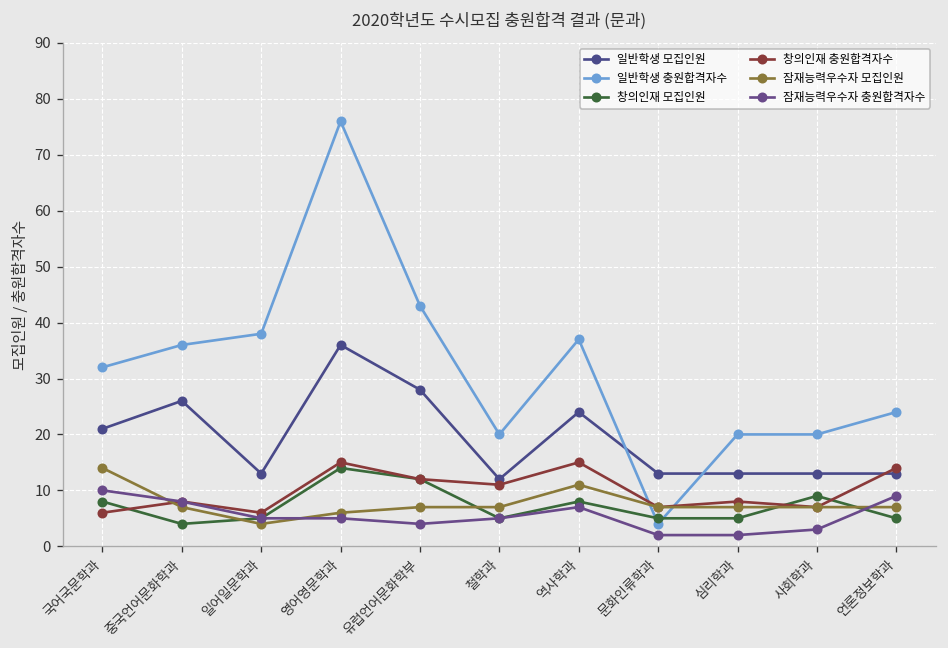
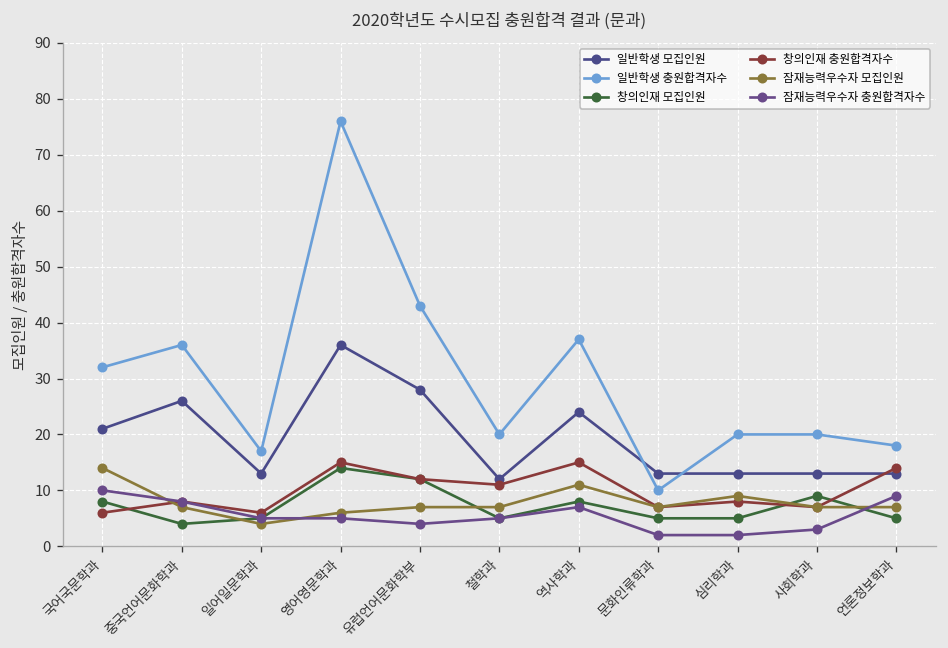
  {
    "일반학생 충원합격자수": {
      "국어국문학과": 32,
      "중국언어문화학과": 36,
-     "일어일문학과": 38,
+     "일어일문학과": 17,
      "영어영문학과": 76,
      "유럽언어문화학부": 43,
      "철학과": 20,
      "역사학과": 37,
-     "문화인류학과": 4,
+     "문화인류학과": 10,
      "심리학과": 20,
      "사회학과": 20,
-     "언론정보학과": 24
+     "언론정보학과": 18
    },
    "창의인재 모집인원": {
      "국어국문학과": 8,
      "중국언어문화학과": 4,
      "영어영문학과": 14,
      "역사학과": 8,
      "문화인류학과": 5,
      "심리학과": 5,
      "사회학과": 9,
      "언론정보학과": 5
    },
    "창의인재 충원합격자수": {
      "국어국문학과": 6,
      "일어일문학과": 6,
      "영어영문학과": 15,
      "철학과": 11,
      "역사학과": 15,
      "심리학과": 8,
      "언론정보학과": 14
    },
    "잠재능력우수자 모집인원": {
      "국어국문학과": 14,
      "중국언어문화학과": 7,
      "일어일문학과": 4,
      "영어영문학과": 6,
      "유럽언어문화학부": 7,
      "철학과": 7,
      "역사학과": 11,
-     "심리학과": 7,
+     "심리학과": 9,
      "언론정보학과": 7
    }
  }
